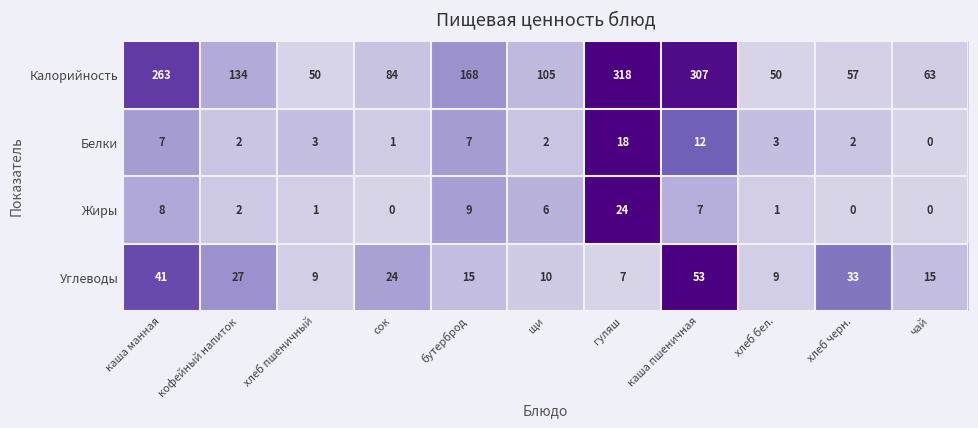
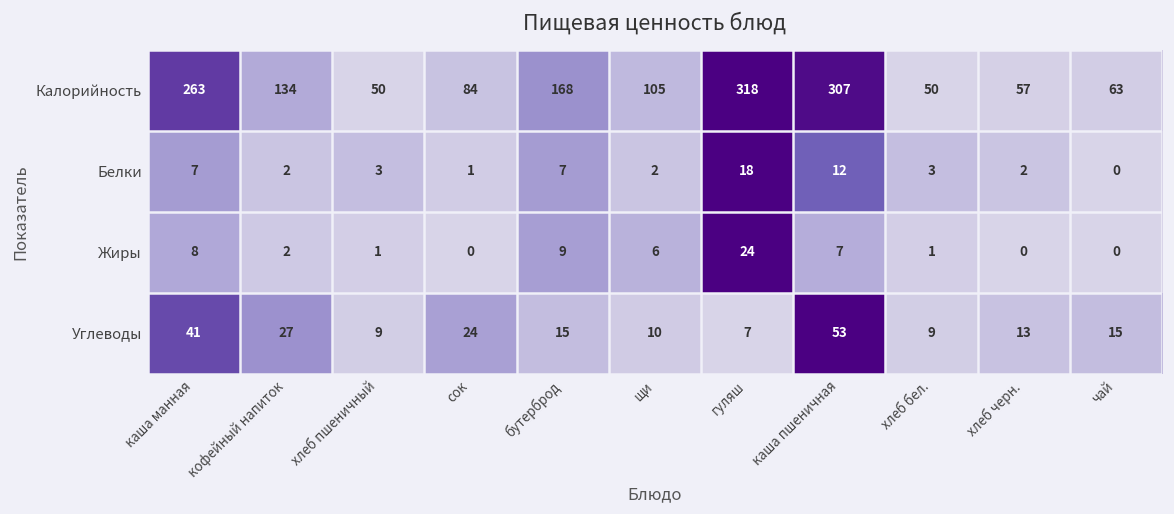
  {
    "Калорийность": {
      "каша манная": 263,
      "кофейный напиток": 134,
      "хлеб пшеничный": 50,
      "сок": 84,
      "бутерброд": 168,
      "щи": 105,
      "гуляш": 318,
      "каша пшеничная": 307,
      "хлеб бел.": 50,
      "хлеб черн.": 57,
      "чай": 63
    },
    "Белки": {
      "каша манная": 7,
      "кофейный напиток": 2,
      "хлеб пшеничный": 3,
      "сок": 1,
      "бутерброд": 7,
      "щи": 2,
      "гуляш": 18,
      "каша пшеничная": 12,
      "хлеб бел.": 3,
      "хлеб черн.": 2,
      "чай": 0
    },
    "Жиры": {
      "каша манная": 8,
      "кофейный напиток": 2,
      "хлеб пшеничный": 1,
      "сок": 0,
      "бутерброд": 9,
      "щи": 6,
      "гуляш": 24,
      "каша пшеничная": 7,
      "хлеб бел.": 1,
      "хлеб черн.": 0,
      "чай": 0
    },
    "Углеводы": {
      "каша манная": 41,
      "кофейный напиток": 27,
      "хлеб пшеничный": 9,
      "сок": 24,
      "бутерброд": 15,
      "щи": 10,
      "гуляш": 7,
      "каша пшеничная": 53,
      "хлеб бел.": 9,
-     "хлеб черн.": 33,
+     "хлеб черн.": 13,
      "чай": 15
    }
  }
